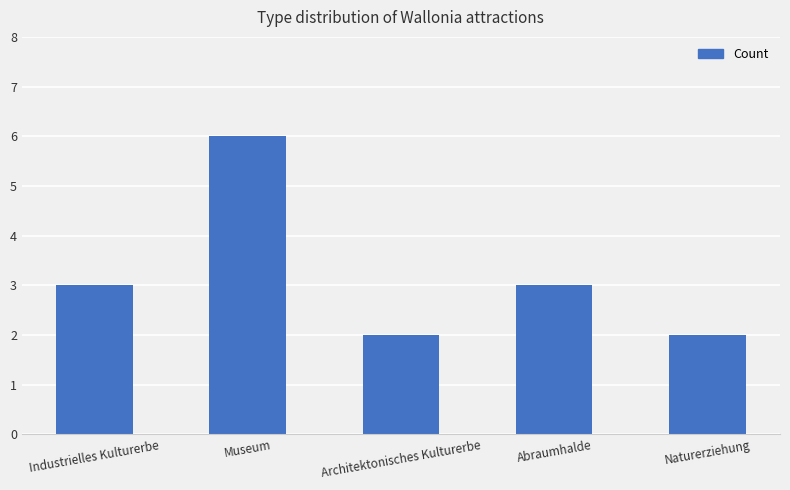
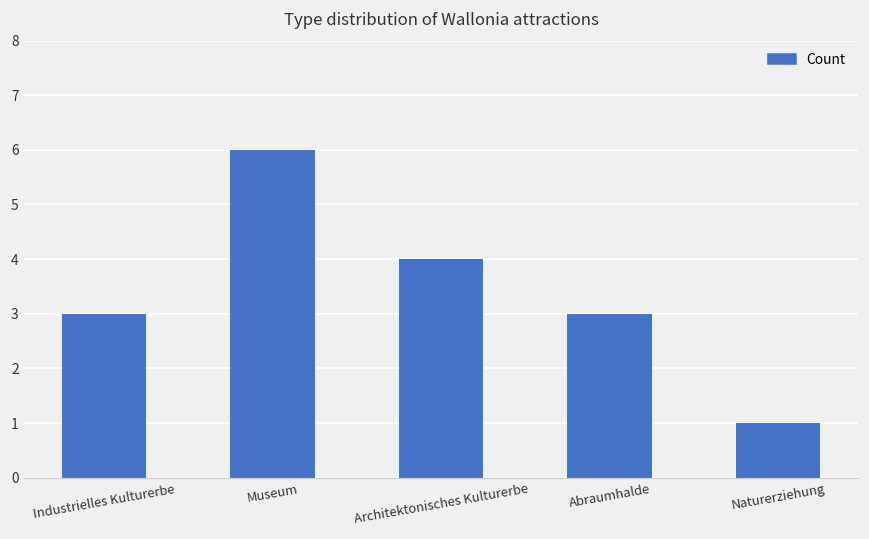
  {
    "Industrielles Kulturerbe": 3,
    "Museum": 6,
-   "Architektonisches Kulturerbe": 2,
+   "Architektonisches Kulturerbe": 4,
    "Abraumhalde": 3,
-   "Naturerziehung": 2
+   "Naturerziehung": 1
  }
